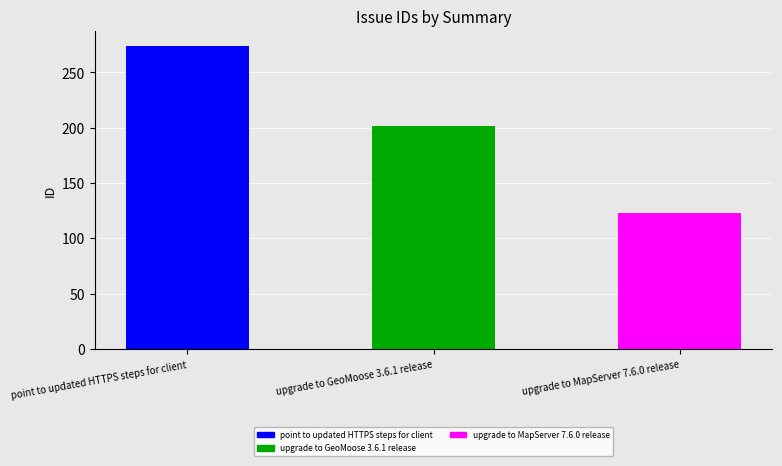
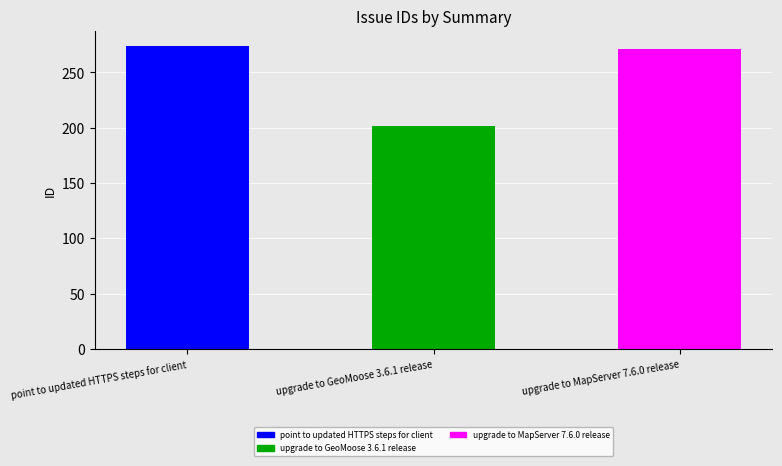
  {
    "point to updated HTTPS steps for client": 274,
    "upgrade to GeoMoose 3.6.1 release": 202,
-   "upgrade to MapServer 7.6.0 release": 123
+   "upgrade to MapServer 7.6.0 release": 271
  }
